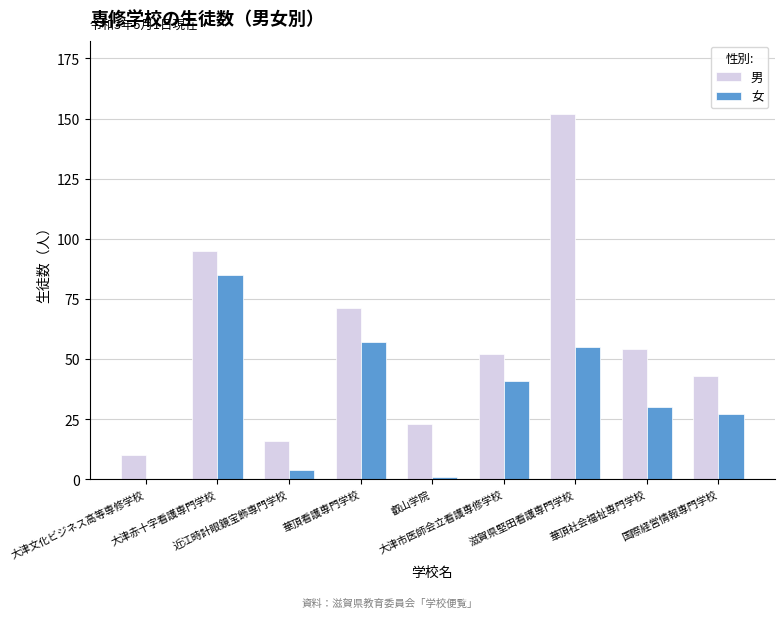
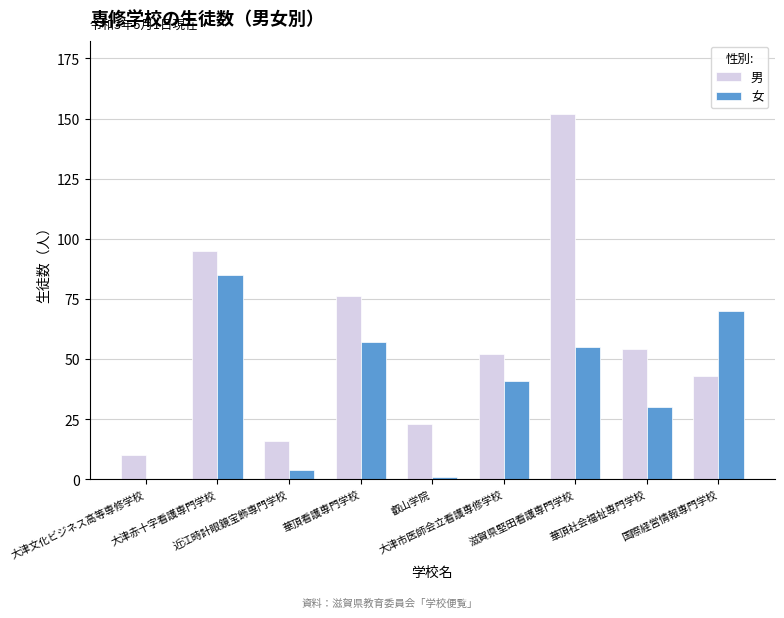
  {
    "男": {
      "大津文化ビジネス高等専修学校": 10,
      "大津赤十字看護専門学校": 95,
      "近江時計眼鏡宝飾専門学校": 16,
-     "華頂看護専門学校": 71,
+     "華頂看護専門学校": 76,
      "叡山学院": 23,
      "大津市医師会立看護専修学校": 52,
      "滋賀県堅田看護専門学校": 152,
      "華頂社会福祉専門学校": 54,
      "国際経営情報専門学校": 43
    },
    "女": {
      "大津文化ビジネス高等専修学校": 0,
      "大津赤十字看護専門学校": 85,
      "近江時計眼鏡宝飾専門学校": 4,
      "華頂看護専門学校": 57,
      "大津市医師会立看護専修学校": 41,
      "滋賀県堅田看護専門学校": 55,
      "華頂社会福祉専門学校": 30,
-     "国際経営情報専門学校": 27
+     "国際経営情報専門学校": 70
    }
  }
